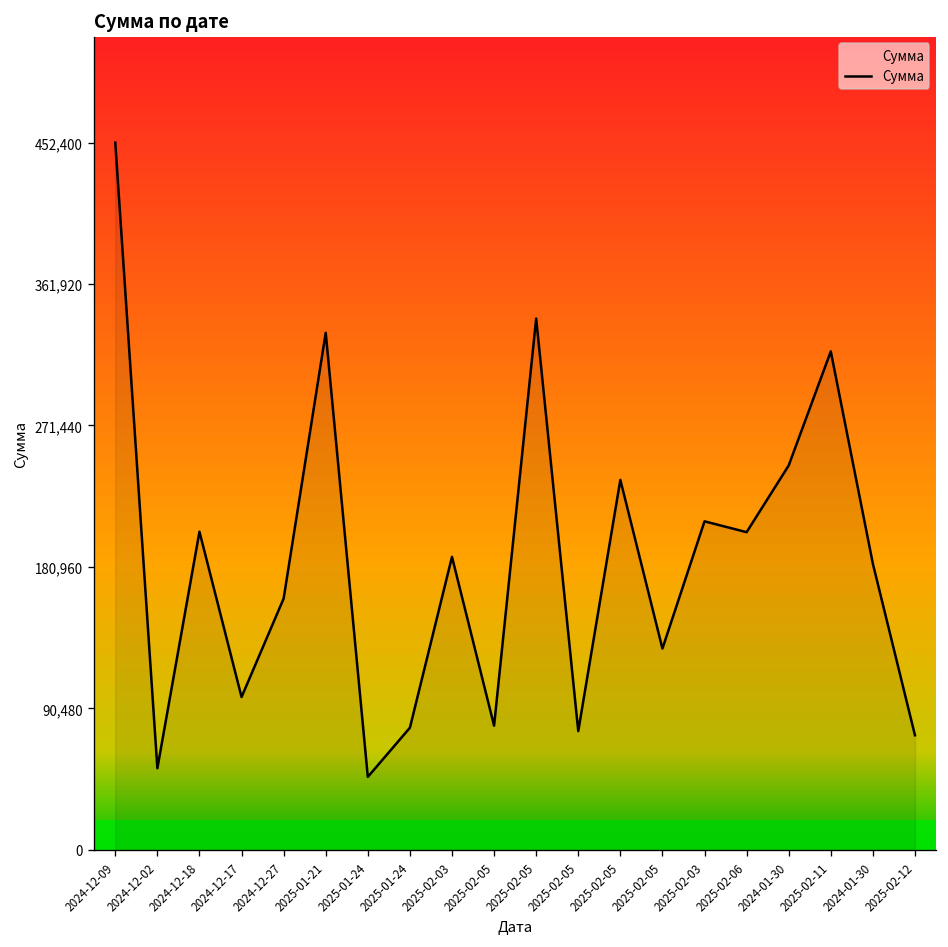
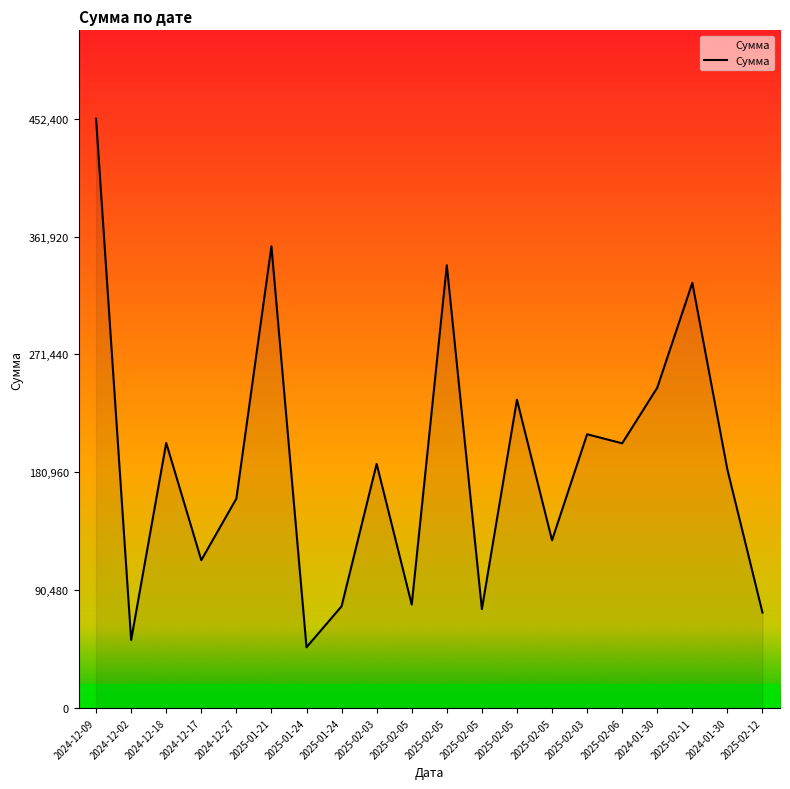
  {
    "2024-12-09": "452,000",
    "2024-12-02": "52,000",
    "2024-12-18": "203,000",
-   "2024-12-17": "98,000",
+   "2024-12-17": "113,000",
    "2024-12-27": "161,000",
-   "2025-01-21": "331,000",
+   "2025-01-21": "354,000",
    "2025-02-06": "203,000",
-   "2025-02-11": "319,000",
+   "2025-02-11": "326,000",
    "2025-02-12": "73,000"
  }
